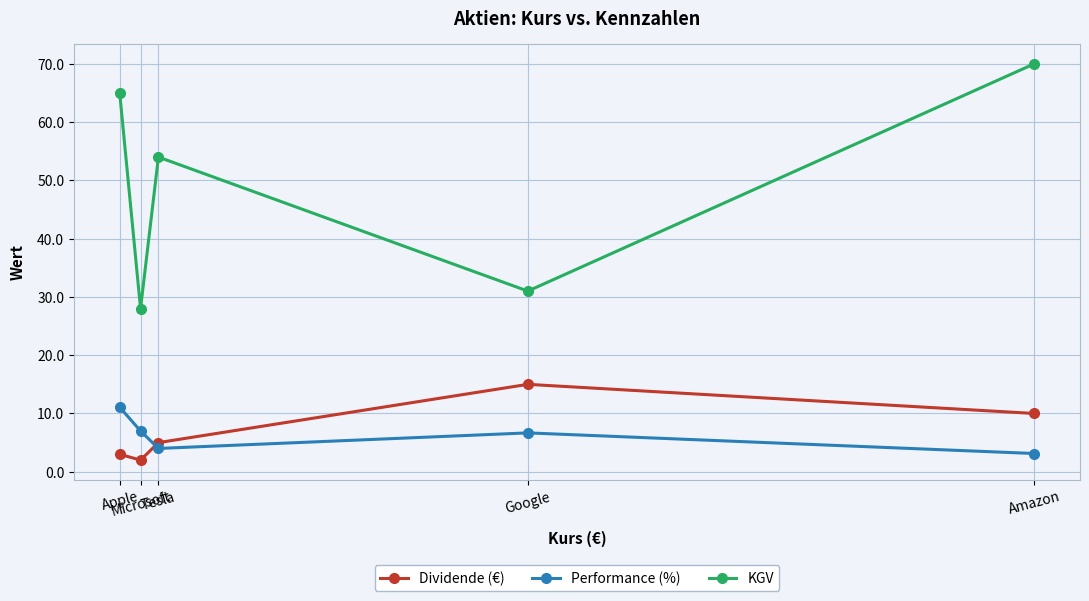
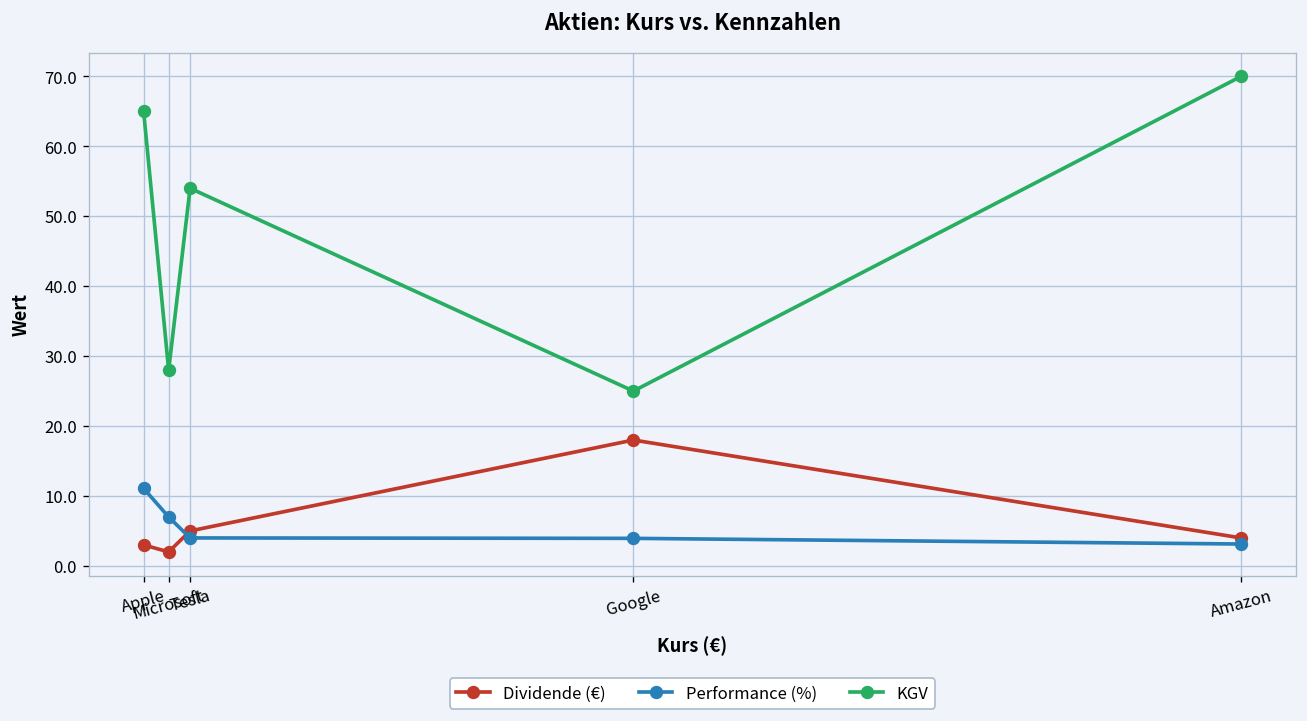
  {
    "Dividende (€)": {
      "Apple": 3,
      "Microsoft": 2,
      "Tesla": 5,
-     "Google": 15,
-     "Amazon": 10
+     "Google": 18,
+     "Amazon": 4
    },
    "Performance (%)": {
      "Apple": 11,
      "Microsoft": 7,
      "Tesla": 4,
-     "Google": 7,
+     "Google": 4,
      "Amazon": 3
    },
    "KGV": {
      "Apple": 65,
      "Microsoft": 28,
      "Tesla": 54,
-     "Google": 31,
+     "Google": 25,
      "Amazon": 70
    }
  }
